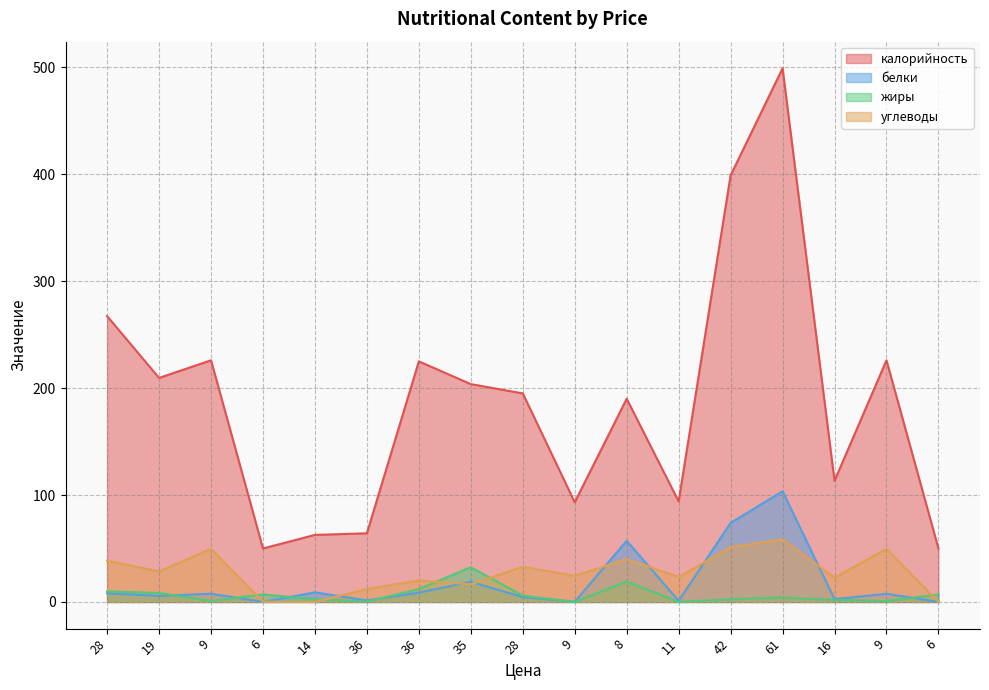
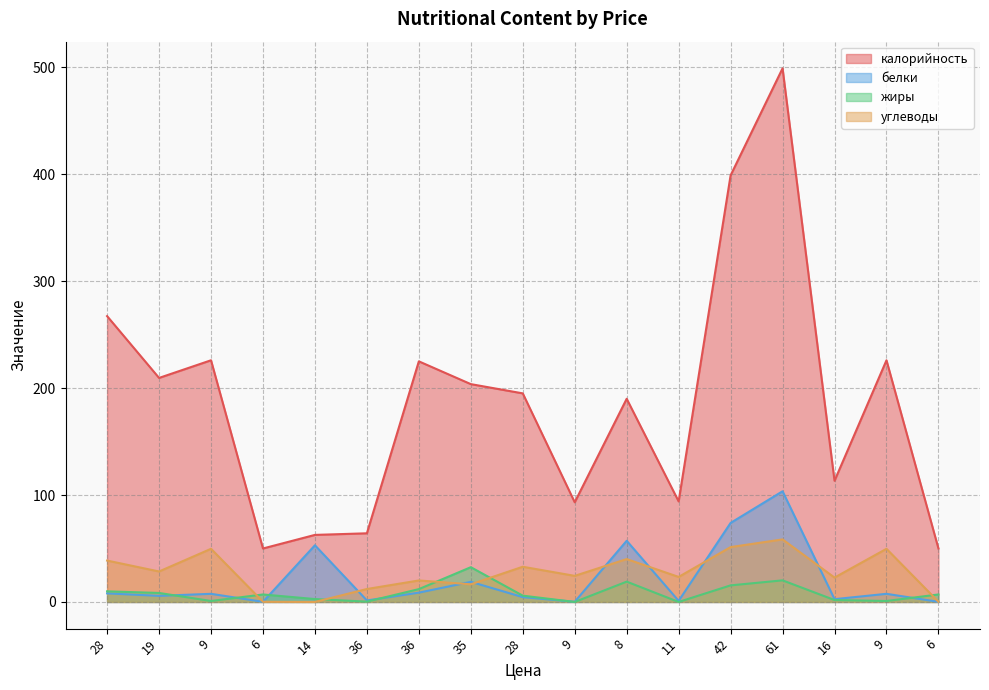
  {
    "белки": {
      "19": 6,
-     "14": 9,
+     "14": 53,
      "8": 57,
      "42": 74,
      "61": 104
    },
    "жиры": {
      "19": 8,
      "14": 3,
      "35": 33,
      "8": 19,
-     "42": 3,
-     "61": 4
+     "42": 16,
+     "61": 20
    }
  }
